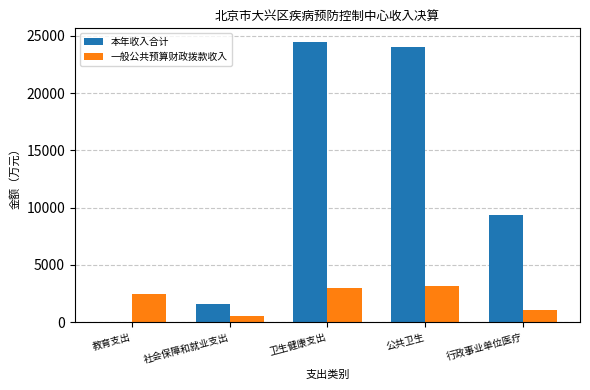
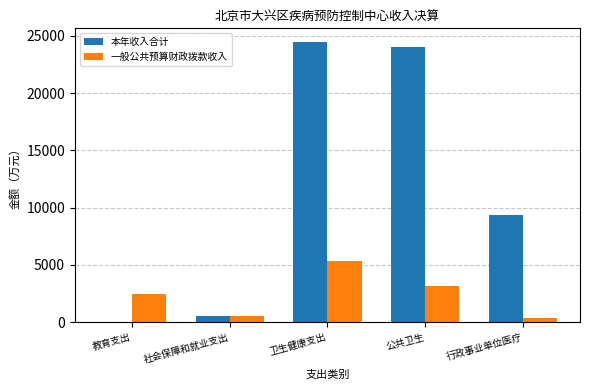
  {
    "本年收入合计": {
-     "社会保障和就业支出": 1600,
+     "社会保障和就业支出": 600,
      "卫生健康支出": 24400,
      "公共卫生": 24000,
      "行政事业单位医疗": 9400
    },
    "一般公共预算财政拨款收入": {
      "教育支出": 2500,
      "社会保障和就业支出": 600,
-     "卫生健康支出": 3000,
+     "卫生健康支出": 5400,
      "公共卫生": 3200,
-     "行政事业单位医疗": 1100
+     "行政事业单位医疗": 400
    }
  }
